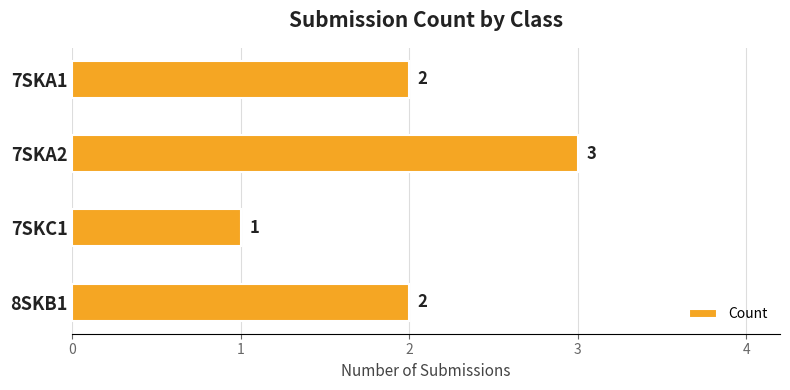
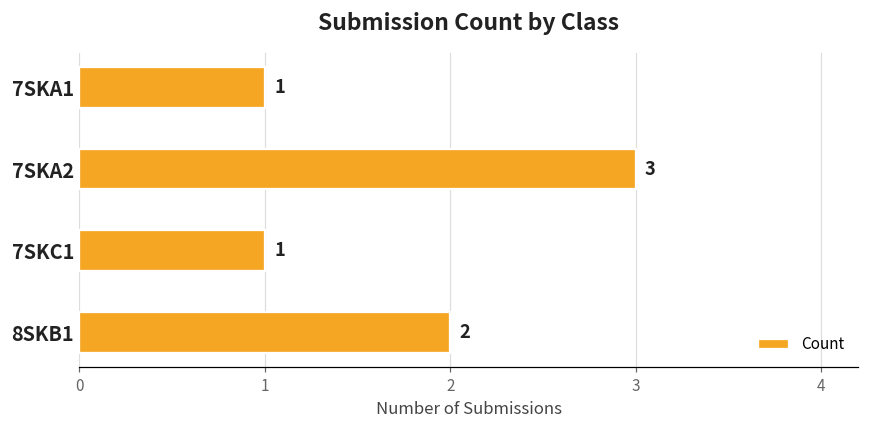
  {
-   "7SKA1": 2,
+   "7SKA1": 1,
    "7SKA2": 3,
    "7SKC1": 1,
    "8SKB1": 2
  }
